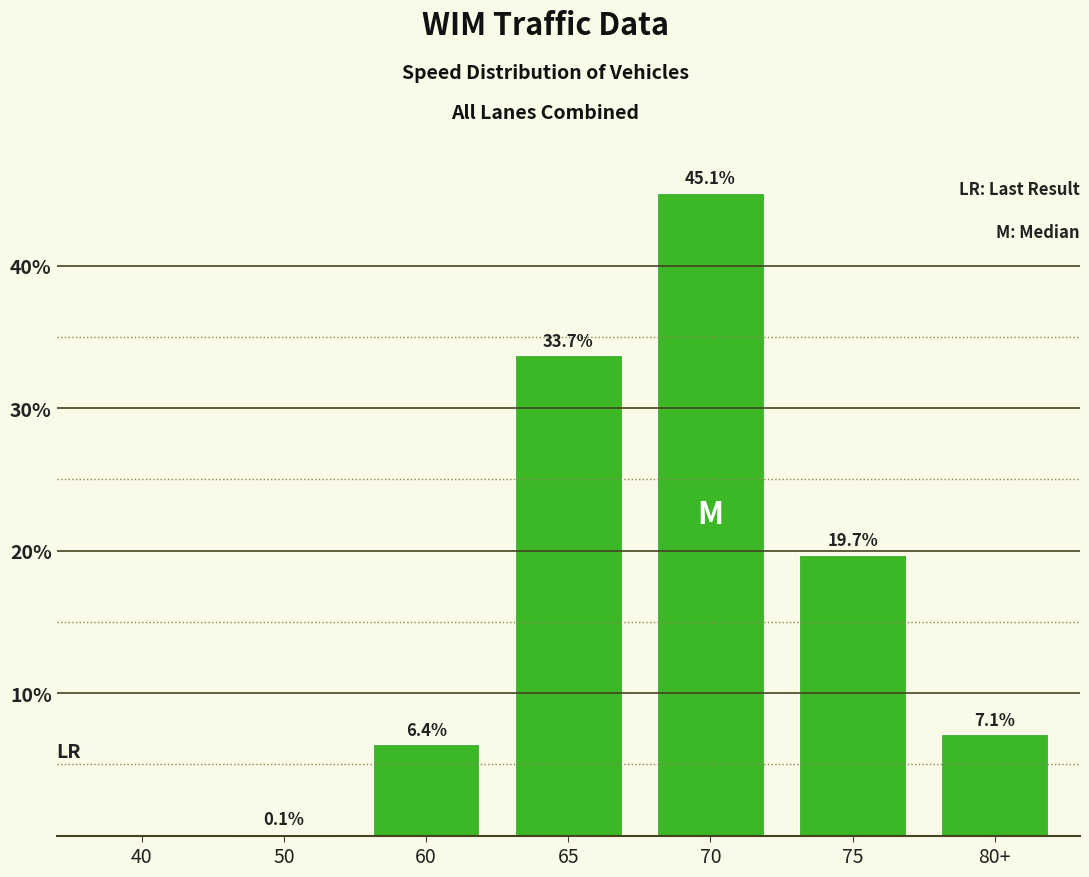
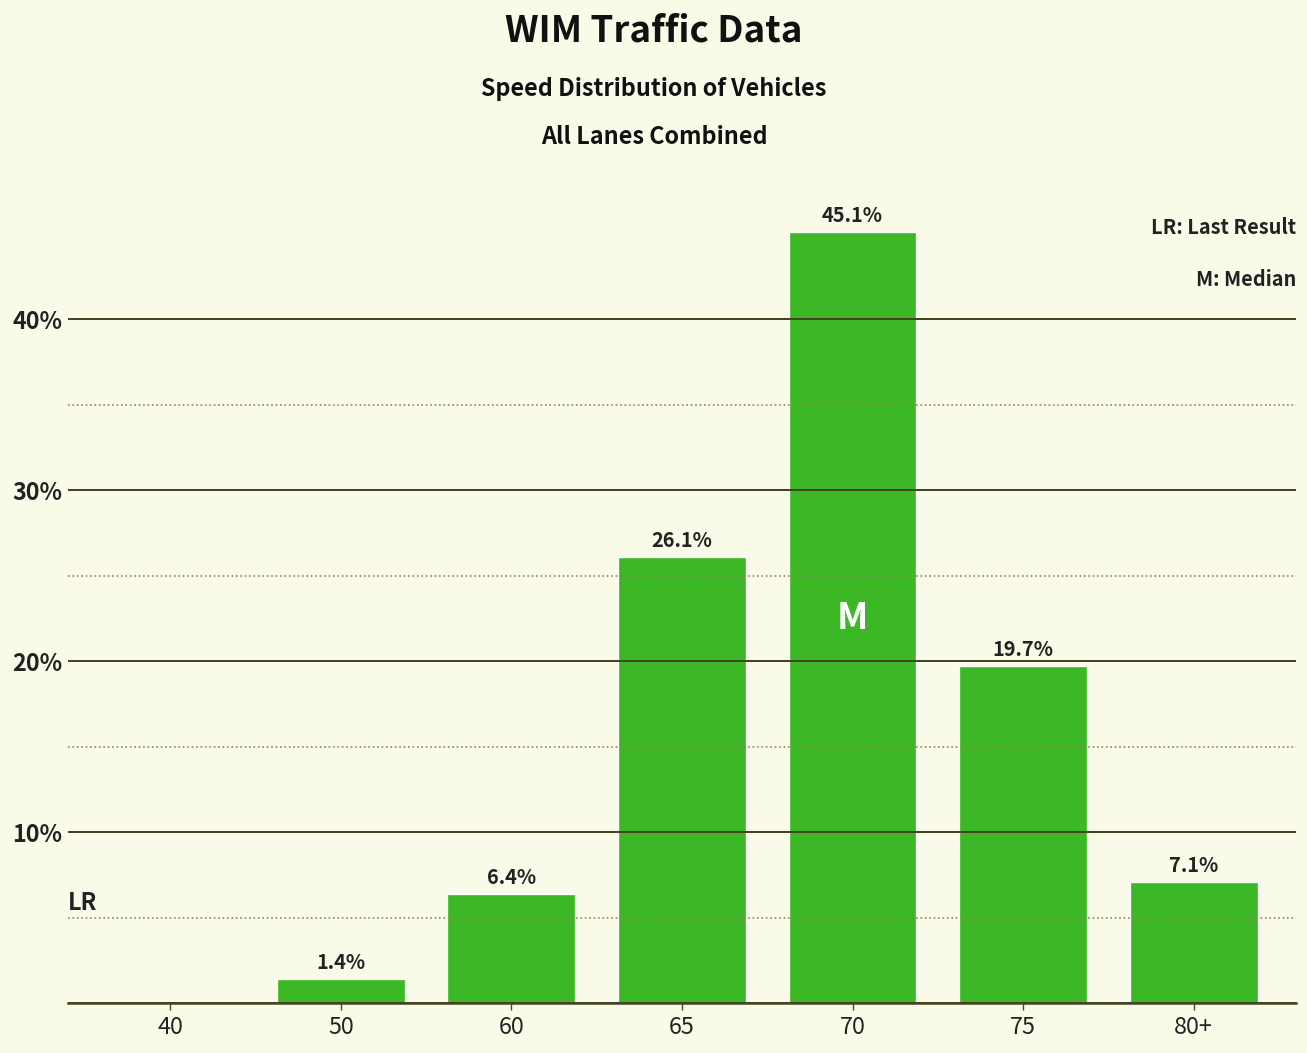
  {
-   "50": "0.1%",
+   "50": "1.4%",
    "60": "6.4%",
-   "65": "33.7%",
+   "65": "26.1%",
    "70": "45.1%",
    "75": "19.7%",
    "80+": "7.1%"
  }
